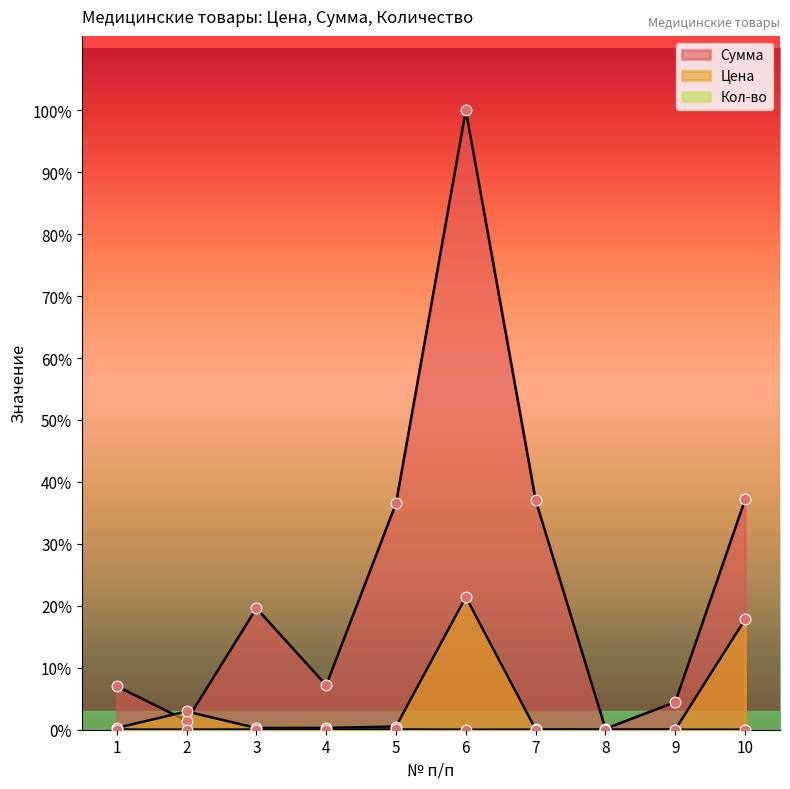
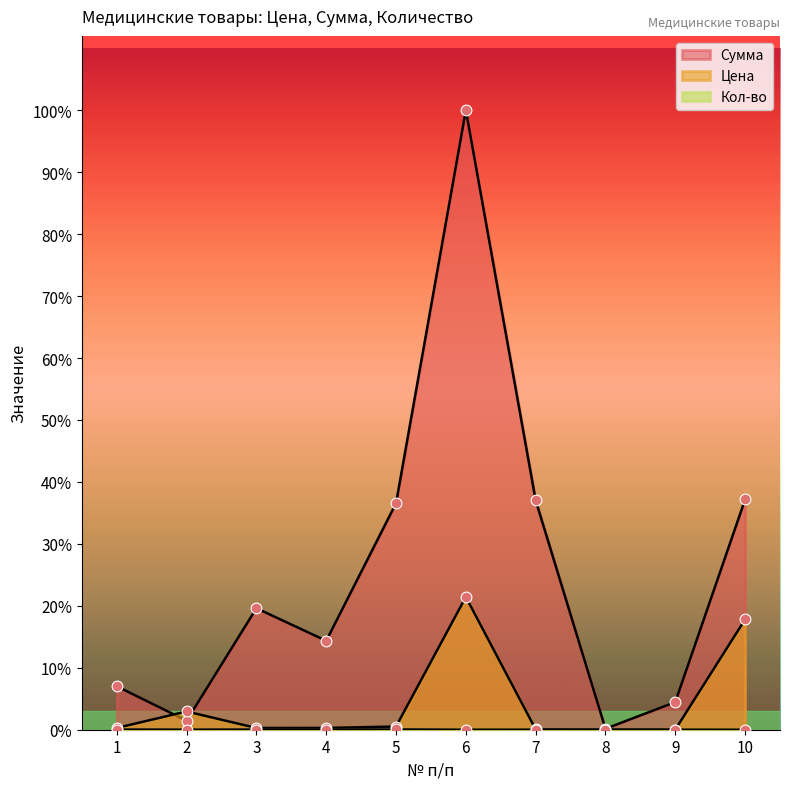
  {
    "Сумма": {
      "1": "7%",
      "3": "20%",
-     "4": "7%",
+     "4": "14%",
      "5": "37%",
      "6": "100%",
      "7": "37%",
      "9": "4%",
      "10": "37%"
    },
    "Цена": {
      "6": "21%",
      "10": "18%"
    }
  }
